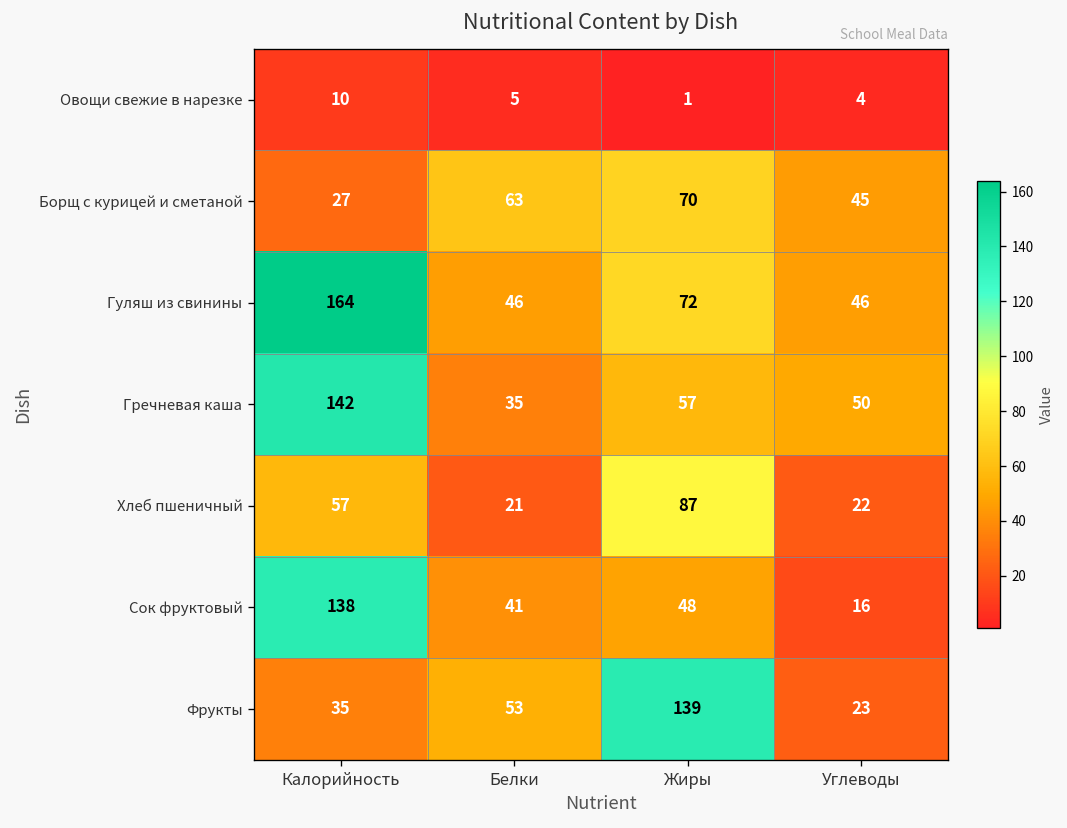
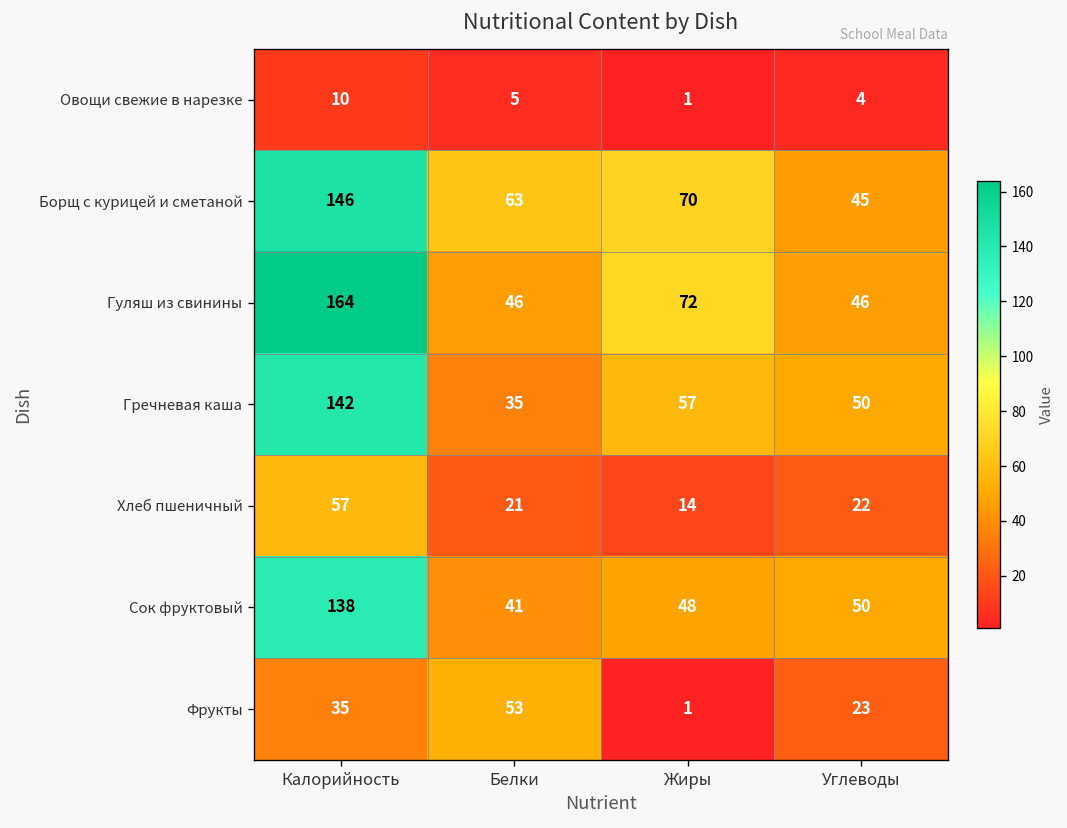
  {
    "Овощи свежие в нарезке": {
      "Калорийность": 10,
      "Белки": 5,
      "Жиры": 1,
      "Углеводы": 4
    },
    "Борщ с курицей и сметаной": {
-     "Калорийность": 27,
+     "Калорийность": 146,
      "Белки": 63,
      "Жиры": 70,
      "Углеводы": 45
    },
    "Гуляш из свинины": {
      "Калорийность": 164,
      "Белки": 46,
      "Жиры": 72,
      "Углеводы": 46
    },
    "Гречневая каша": {
      "Калорийность": 142,
      "Белки": 35,
      "Жиры": 57,
      "Углеводы": 50
    },
    "Хлеб пшеничный": {
      "Калорийность": 57,
      "Белки": 21,
-     "Жиры": 87,
+     "Жиры": 14,
      "Углеводы": 22
    },
    "Сок фруктовый": {
      "Калорийность": 138,
      "Белки": 41,
      "Жиры": 48,
-     "Углеводы": 16
+     "Углеводы": 50
    },
    "Фрукты": {
      "Калорийность": 35,
      "Белки": 53,
-     "Жиры": 139,
+     "Жиры": 1,
      "Углеводы": 23
    }
  }
